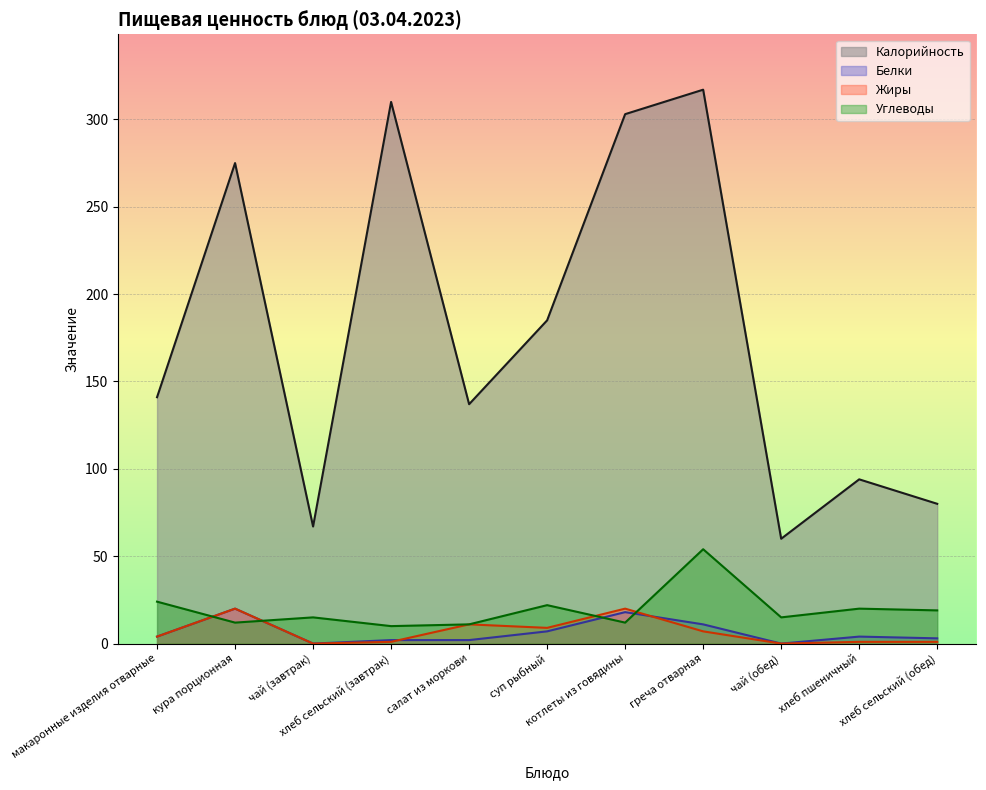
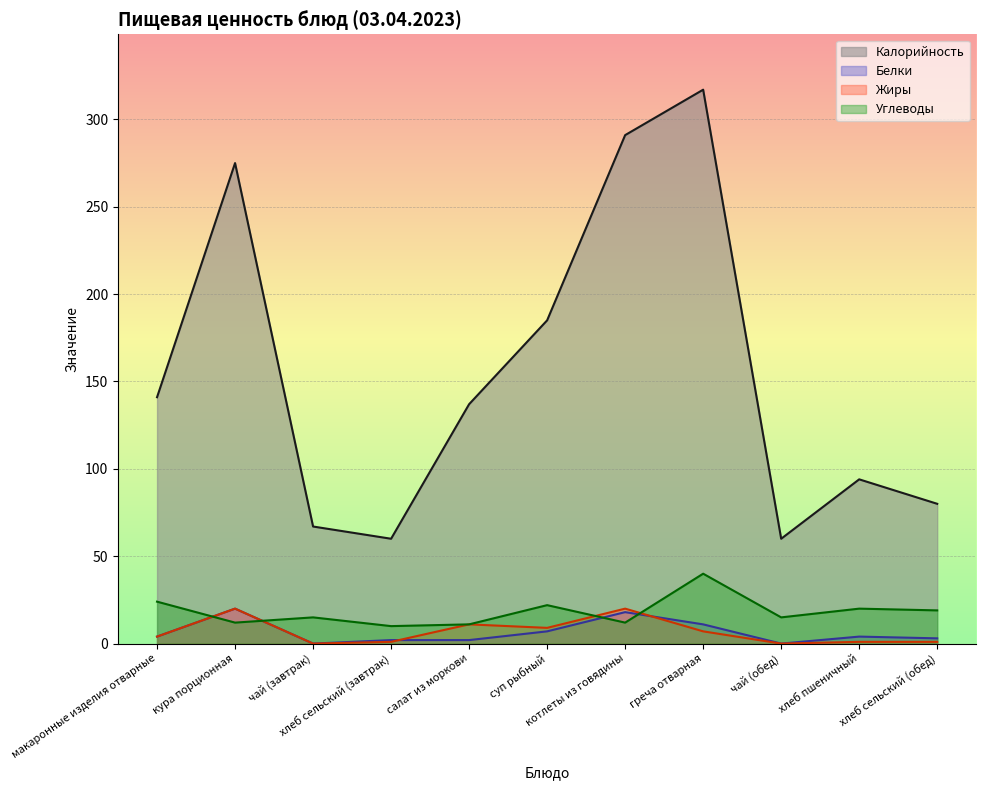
  {
    "Калорийность": {
      "макаронные изделия отварные": 141,
      "кура порционная": 275,
      "чай (завтрак)": 67,
-     "хлеб сельский (завтрак)": 310,
+     "хлеб сельский (завтрак)": 60,
      "салат из моркови": 137,
      "суп рыбный": 185,
-     "котлеты из говядины": 303,
+     "котлеты из говядины": 291,
      "греча отварная": 317,
      "чай (обед)": 60,
      "хлеб пшеничный": 94,
      "хлеб сельский (обед)": 80
    },
    "Белки": {
      "салат из моркови": 2,
      "суп рыбный": 7,
      "котлеты из говядины": 18,
      "греча отварная": 11,
      "хлеб пшеничный": 4,
      "хлеб сельский (обед)": 3
    },
    "Жиры": {
      "суп рыбный": 9,
      "котлеты из говядины": 20,
      "греча отварная": 7,
      "хлеб пшеничный": 1,
      "хлеб сельский (обед)": 1
    },
    "Углеводы": {
      "макаронные изделия отварные": 24,
      "кура порционная": 12,
      "чай (завтрак)": 15,
      "хлеб сельский (завтрак)": 10,
      "суп рыбный": 22,
      "котлеты из говядины": 12,
-     "греча отварная": 54,
+     "греча отварная": 40,
      "чай (обед)": 15,
      "хлеб пшеничный": 20,
      "хлеб сельский (обед)": 19
    }
  }
